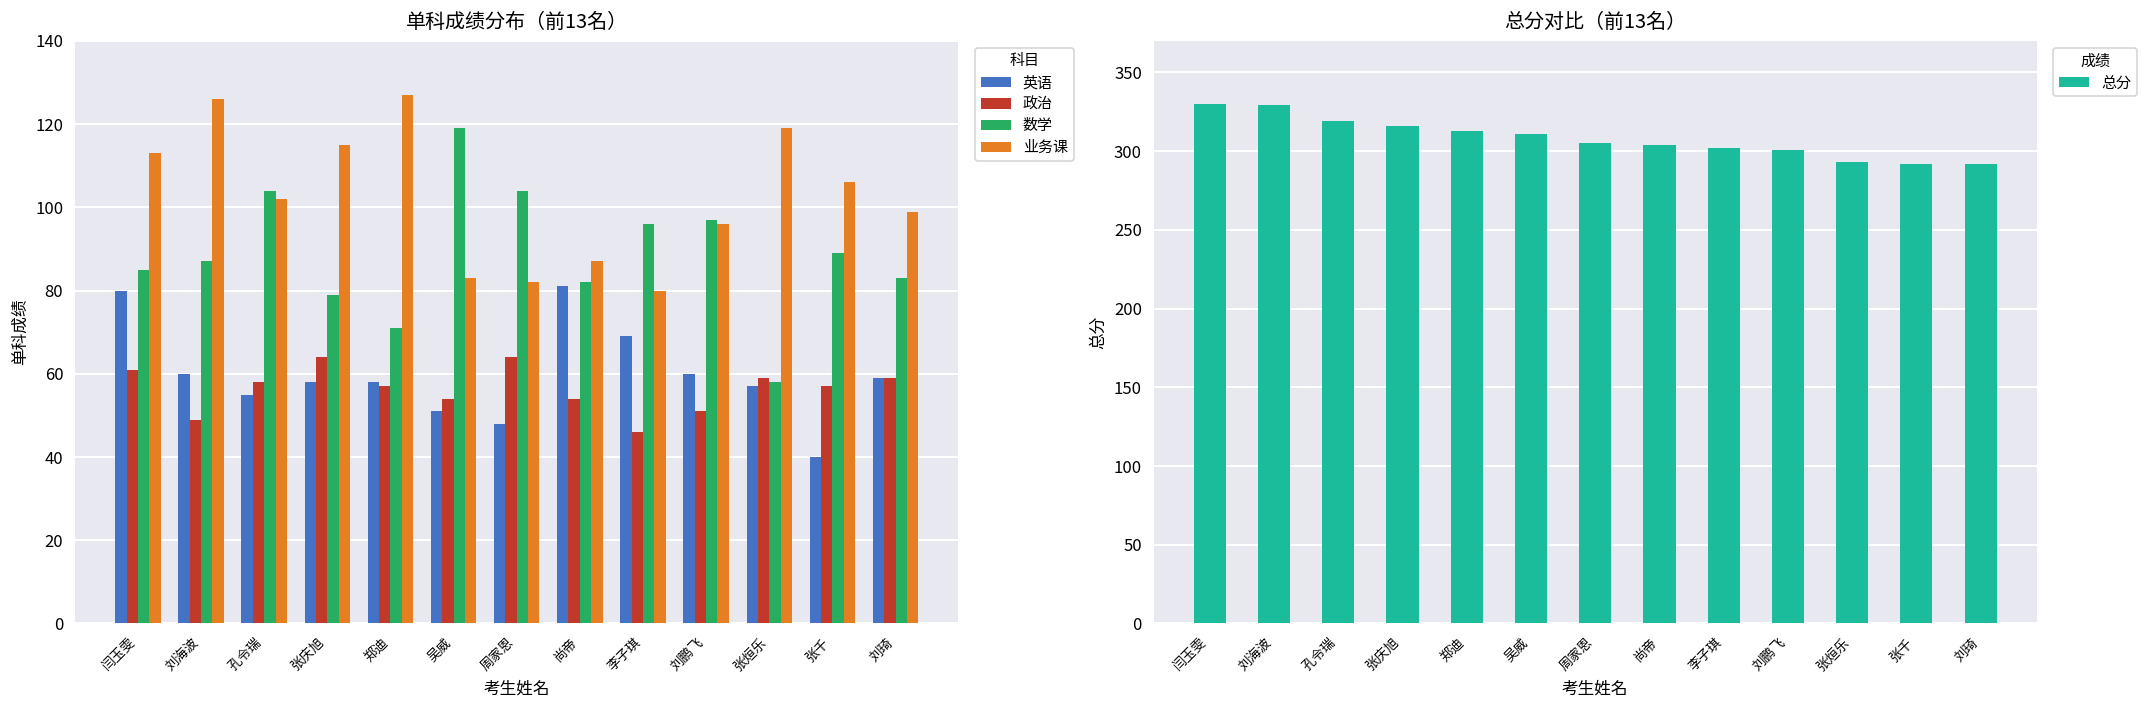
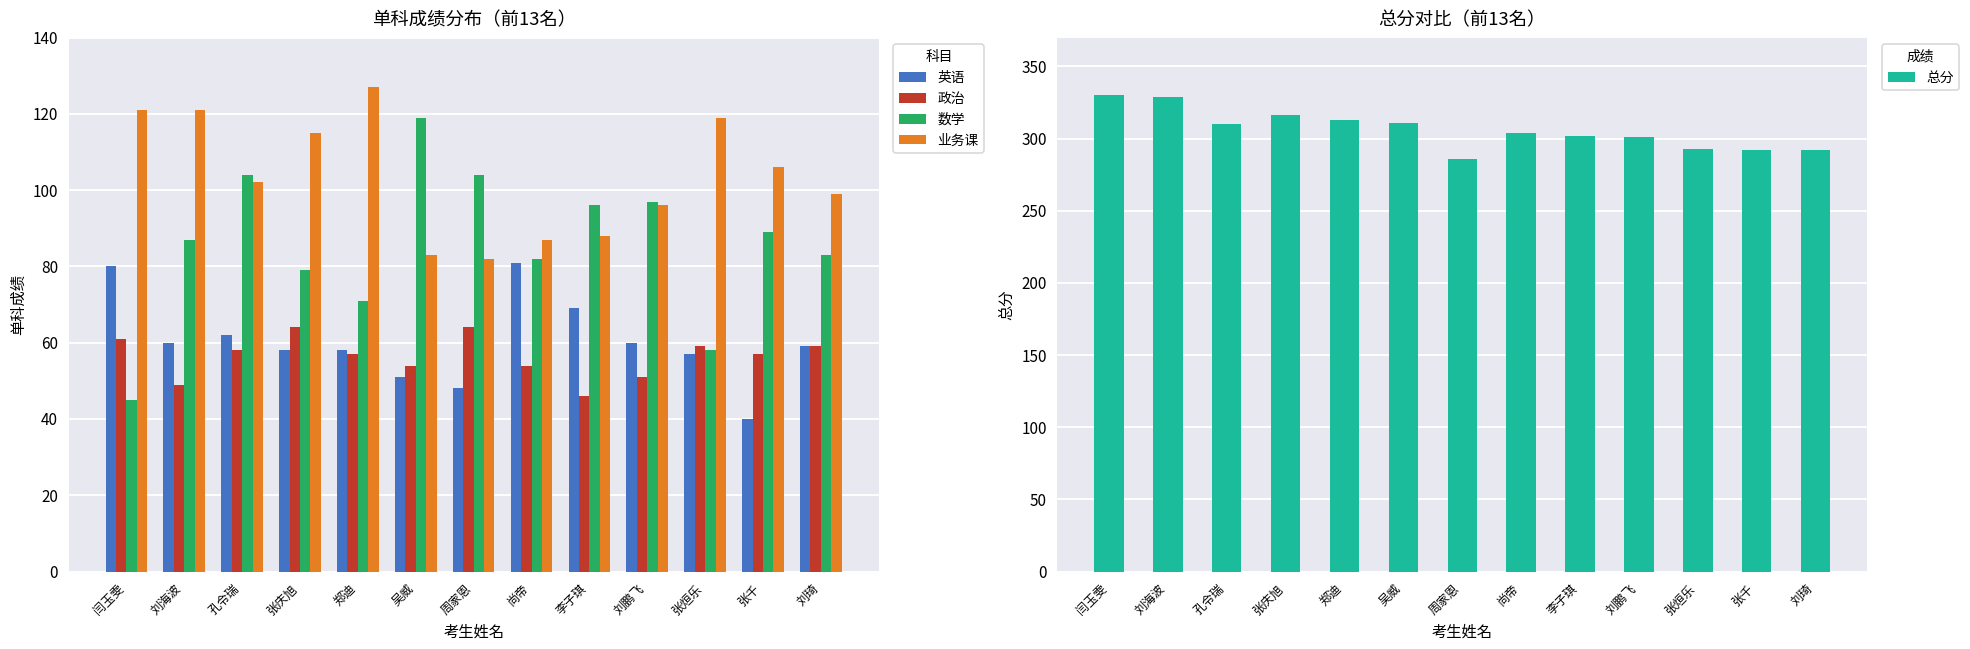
  {
    "单科成绩分布（前13名）": {
      "英语": {
        "闫玉雯": 80,
        "刘海波": 60,
-       "孔令瑞": 55,
+       "孔令瑞": 62,
        "张庆旭": 58,
        "郑迪": 58,
        "吴威": 51,
        "周家恩": 48,
        "尚帝": 81,
        "李子琪": 69,
        "刘鹏飞": 60,
        "张烜乐": 57,
        "张千": 40,
        "刘琦": 59
      },
      "政治": {
        "闫玉雯": 61,
        "刘海波": 49,
        "孔令瑞": 58,
        "张庆旭": 64,
        "郑迪": 57,
        "吴威": 54,
        "周家恩": 64,
        "尚帝": 54,
        "李子琪": 46,
        "刘鹏飞": 51,
        "张烜乐": 59,
        "张千": 57,
        "刘琦": 59
      },
      "数学": {
-       "闫玉雯": 85,
+       "闫玉雯": 45,
        "刘海波": 87,
        "孔令瑞": 104,
        "张庆旭": 79,
        "郑迪": 71,
        "吴威": 119,
        "周家恩": 104,
        "尚帝": 82,
        "李子琪": 96,
        "刘鹏飞": 97,
        "张烜乐": 58,
        "张千": 89,
        "刘琦": 83
      },
      "业务课": {
-       "闫玉雯": 113,
-       "刘海波": 126,
+       "闫玉雯": 121,
+       "刘海波": 121,
        "孔令瑞": 102,
        "张庆旭": 115,
        "郑迪": 127,
        "吴威": 83,
        "周家恩": 82,
        "尚帝": 87,
-       "李子琪": 80,
+       "李子琪": 88,
        "刘鹏飞": 96,
        "张烜乐": 119,
        "张千": 106,
        "刘琦": 99
      }
    },
    "总分对比（前13名）": {
      "闫玉雯": 330,
      "刘海波": 329,
-     "孔令瑞": 319,
+     "孔令瑞": 310,
      "张庆旭": 316,
      "郑迪": 313,
      "吴威": 311,
-     "周家恩": 305,
+     "周家恩": 286,
      "尚帝": 304,
      "李子琪": 302,
      "刘鹏飞": 301,
      "张烜乐": 293,
      "张千": 292,
      "刘琦": 292
    }
  }
